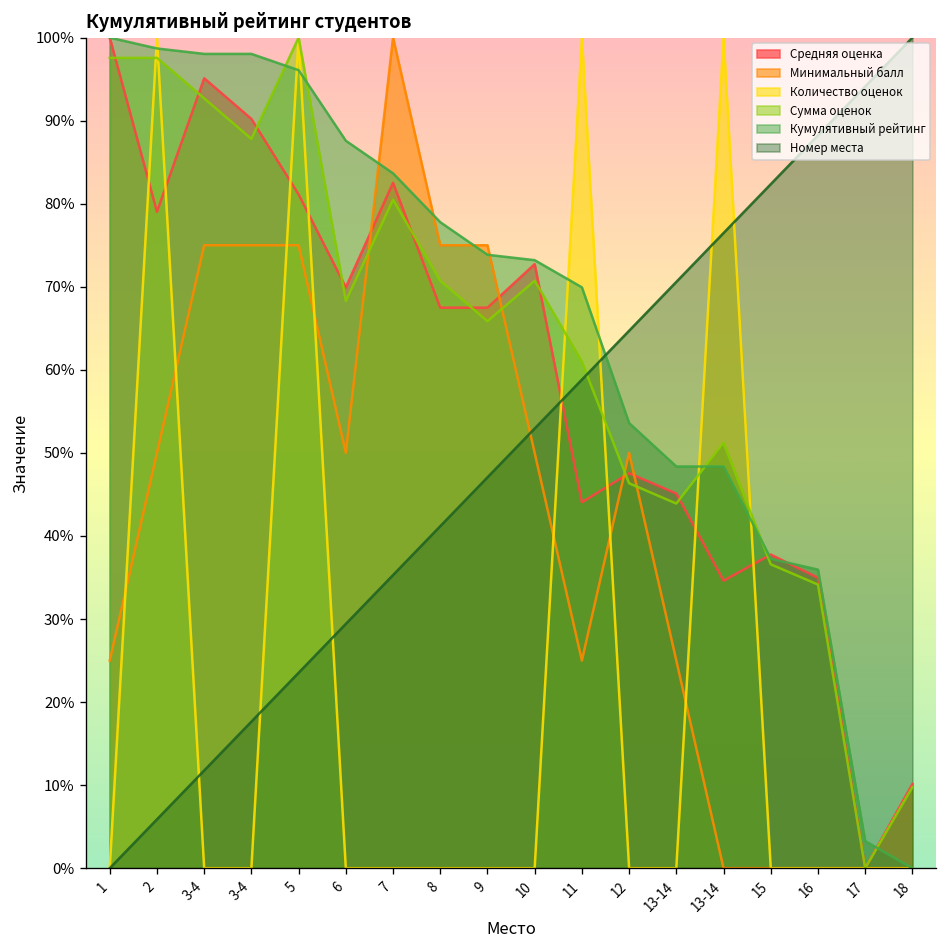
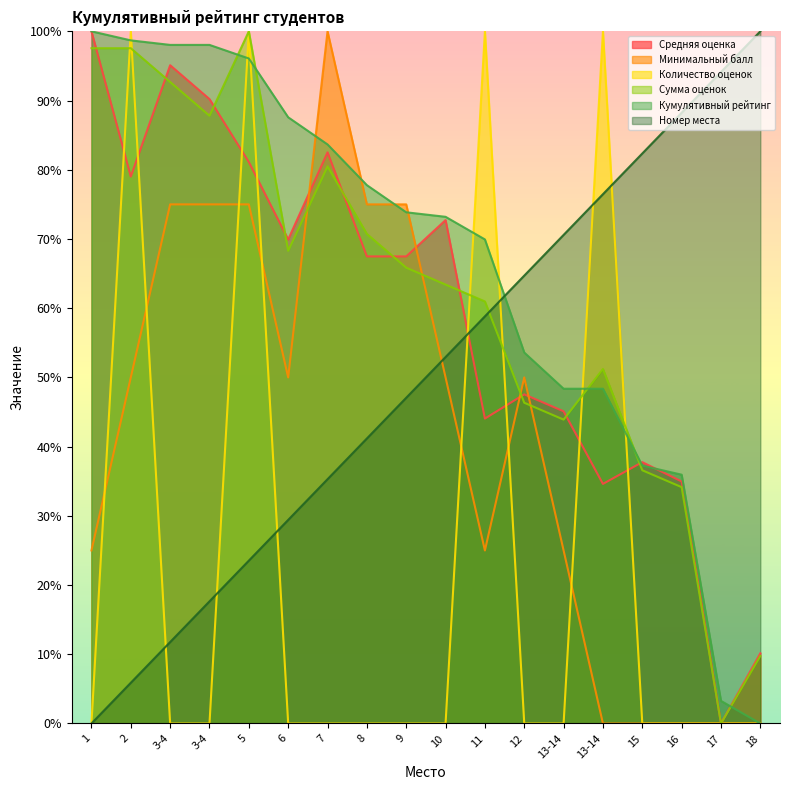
  {
    "Средняя оценка": {
      "2": "79%",
      "5": "81%",
      "6": "70%",
      "7": "83%",
      "8": "67%",
      "9": "67%",
      "10": "73%",
      "11": "44%",
      "12": "48%",
      "15": "38%",
      "16": "35%",
      "18": "10%"
    },
    "Минимальный балл": {
      "1": "25%",
      "2": "50%",
      "5": "75%",
      "6": "50%",
      "7": "100%",
      "8": "75%",
      "9": "75%",
      "10": "50%",
      "11": "25%",
      "12": "50%"
    },
    "Количество оценок": {
      "2": "100%",
      "6": "0%",
      "7": "0%",
      "8": "0%",
      "9": "0%",
      "10": "0%",
      "11": "100%",
      "12": "0%"
    },
    "Сумма оценок": {
      "1": "98%",
      "2": "98%",
      "6": "68%",
      "7": "80%",
      "8": "71%",
      "9": "66%",
-     "10": "71%",
+     "10": "63%",
      "11": "61%",
      "12": "46%",
      "15": "37%",
      "16": "34%",
      "18": "10%"
    }
  }
